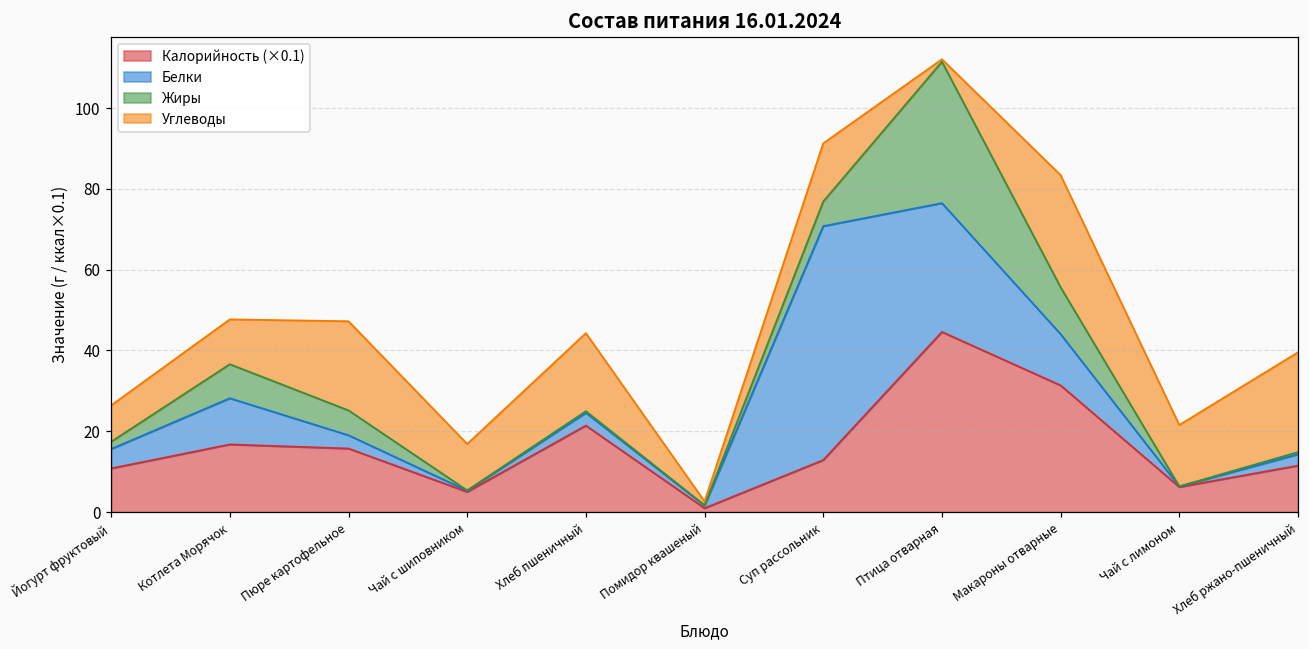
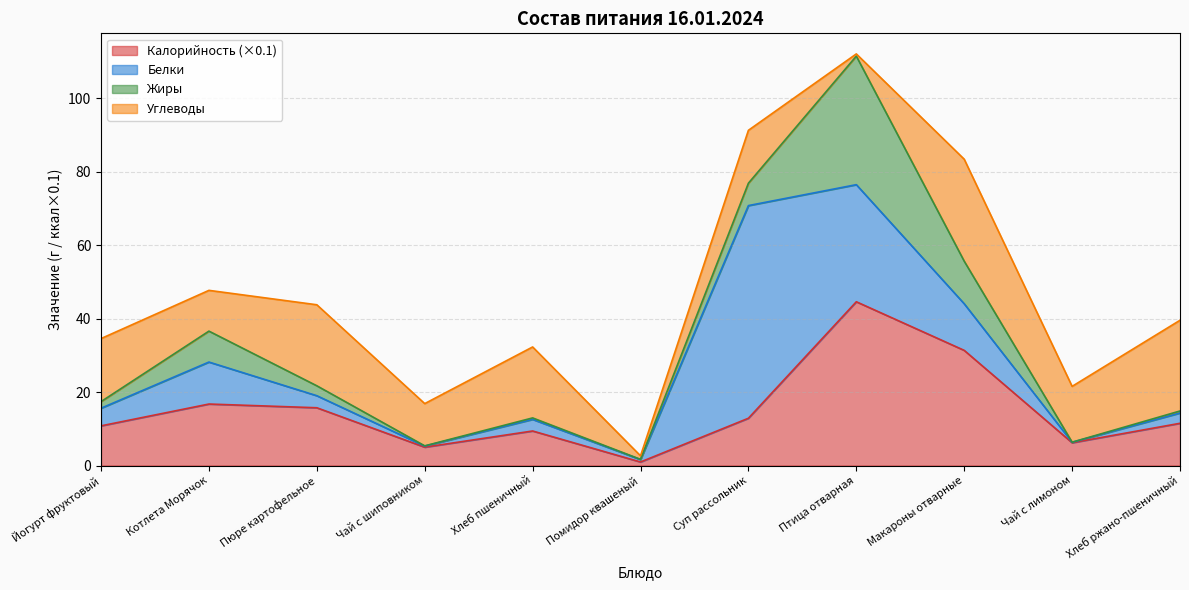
  {
    "Калорийность (×0.1)": {
      "Йогурт фруктовый": 11,
      "Котлета Морячок": 17,
      "Пюре картофельное": 16,
-     "Хлеб пшеничный": 21,
+     "Хлеб пшеничный": 9,
      "Суп рассольник": 13,
      "Птица отварная": 45,
      "Макароны отварные": 31,
      "Хлеб ржано-пшеничный": 11
    },
    "Белки": {
      "Йогурт фруктовый": 5,
      "Котлета Морячок": 11,
      "Пюре картофельное": 3,
      "Суп рассольник": 58,
      "Птица отварная": 32,
      "Макароны отварные": 13
    },
    "Жиры": {
      "Йогурт фруктовый": 2,
      "Котлета Морячок": 8,
-     "Пюре картофельное": 6,
+     "Пюре картофельное": 3,
      "Суп рассольник": 6,
      "Макароны отварные": 12
    },
    "Углеводы": {
-     "Йогурт фруктовый": 9,
+     "Йогурт фруктовый": 17,
      "Котлета Морячок": 11,
      "Пюре картофельное": 22,
      "Чай с шиповником": 12,
      "Хлеб пшеничный": 19,
      "Помидор квашеный": 1,
      "Суп рассольник": 14,
      "Макароны отварные": 28,
      "Чай с лимоном": 15,
      "Хлеб ржано-пшеничный": 25
    }
  }
